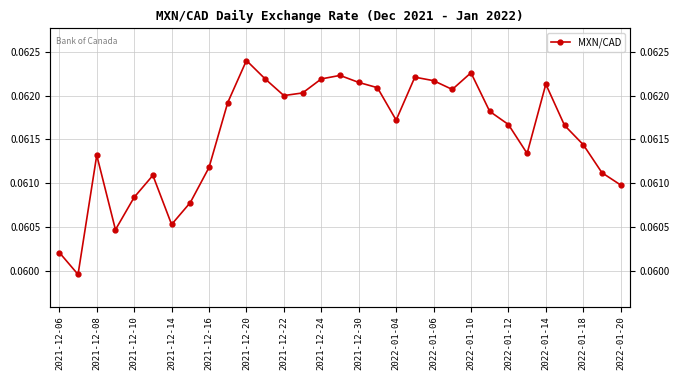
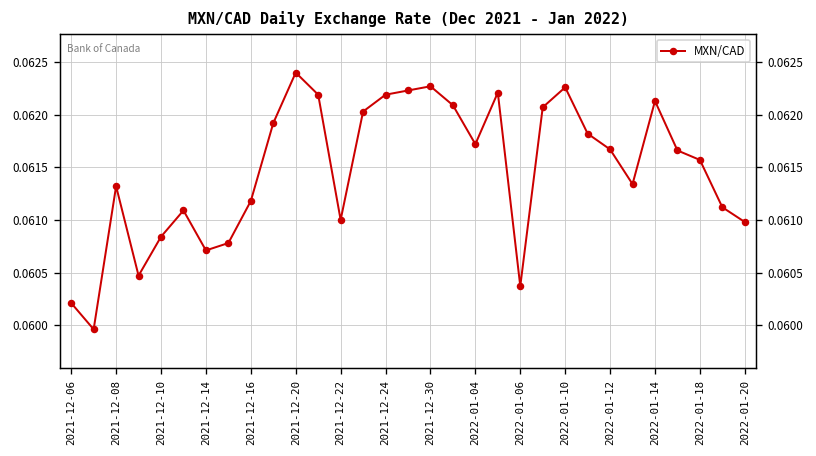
  {
    "2021-12-06": 0.0602,
    "2021-12-08": 0.0613,
    "2021-12-10": 0.0608,
-   "2021-12-14": 0.0605,
+   "2021-12-14": 0.0607,
    "2021-12-16": 0.0612,
    "2021-12-20": 0.0624,
-   "2021-12-22": 0.062,
+   "2021-12-22": 0.061,
    "2021-12-24": 0.0622,
-   "2021-12-30": 0.0622,
+   "2021-12-30": 0.0623,
    "2022-01-04": 0.0617,
-   "2022-01-06": 0.0622,
+   "2022-01-06": 0.0604,
    "2022-01-10": 0.0623,
    "2022-01-12": 0.0617,
    "2022-01-14": 0.0621,
-   "2022-01-18": 0.0614,
+   "2022-01-18": 0.0616,
    "2022-01-20": 0.0610
  }
